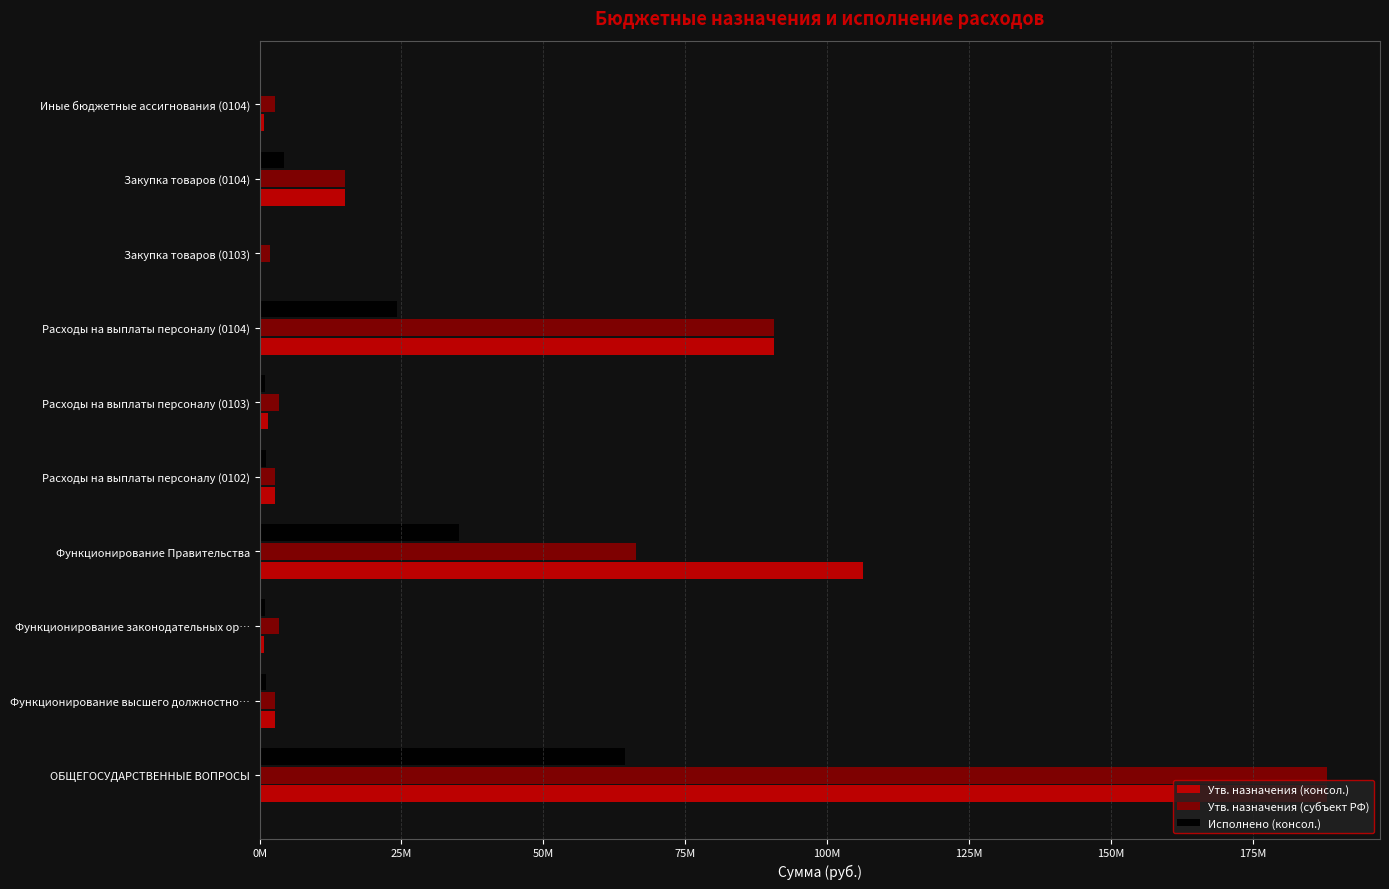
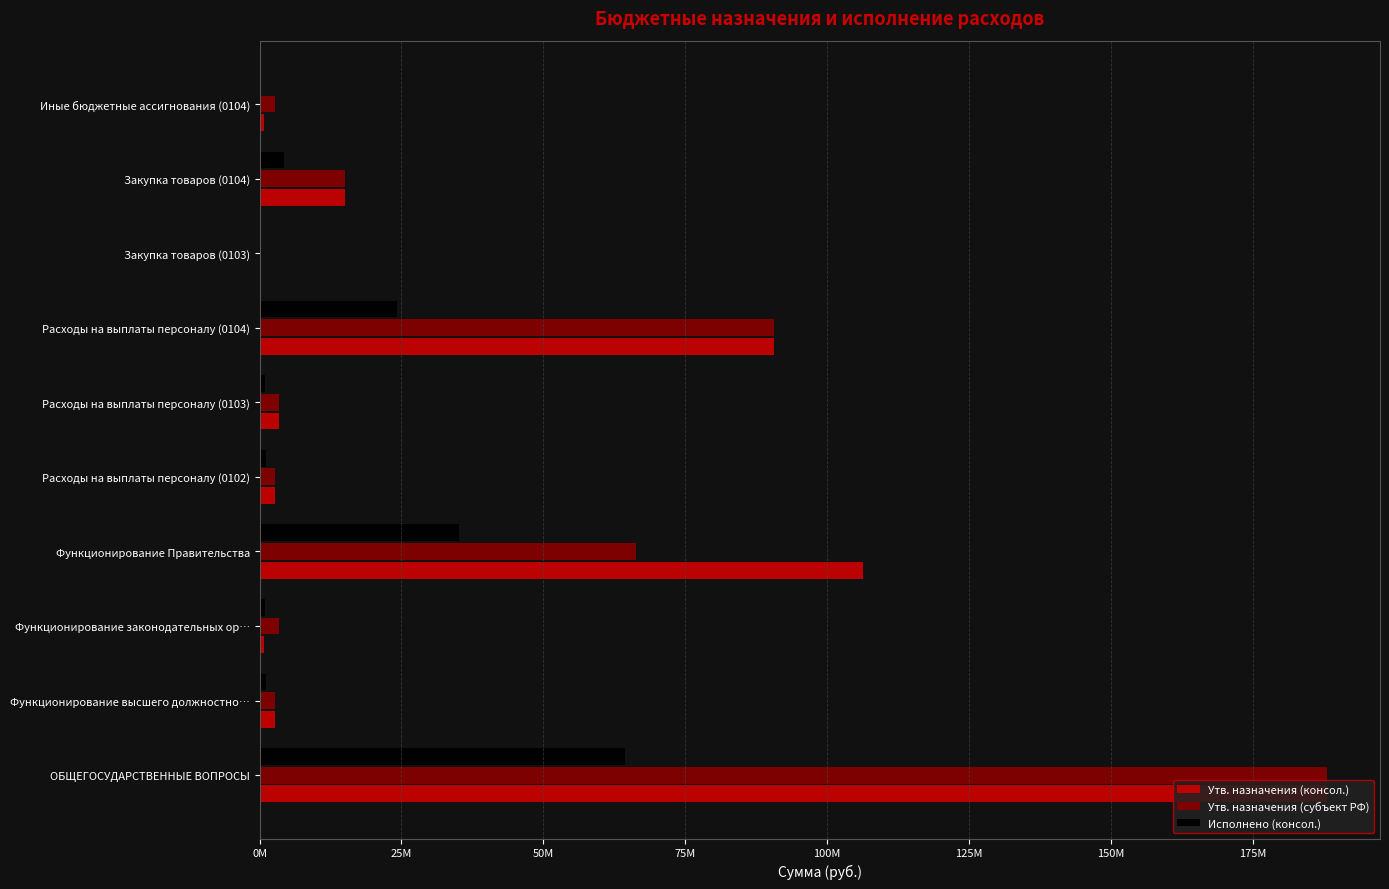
  {
    "Утв. назначения (консол.)": {
      "Иные бюджетные ассигнования (0104)": 1000000,
      "Закупка товаров (0104)": 15000000,
      "Расходы на выплаты персоналу (0104)": 91000000,
-     "Расходы на выплаты персоналу (0103)": 1000000,
+     "Расходы на выплаты персоналу (0103)": 3000000,
      "Расходы на выплаты персоналу (0102)": 3000000,
      "Функционирование Правительства": 106000000,
      "Функционирование законодательных ор…": 1000000,
      "Функционирование высшего должностно…": 3000000
    },
    "Утв. назначения (субъект РФ)": {
      "Иные бюджетные ассигнования (0104)": 3000000,
      "Закупка товаров (0104)": 15000000,
-     "Закупка товаров (0103)": 2000000,
+     "Закупка товаров (0103)": 0,
      "Расходы на выплаты персоналу (0104)": 91000000,
      "Расходы на выплаты персоналу (0103)": 3000000,
      "Расходы на выплаты персоналу (0102)": 3000000,
      "Функционирование Правительства": 66000000,
      "Функционирование законодательных ор…": 4000000,
      "Функционирование высшего должностно…": 3000000,
      "ОБЩЕГОСУДАРСТВЕННЫЕ ВОПРОСЫ": 188000000
    },
    "Исполнено (консол.)": {
      "Закупка товаров (0104)": 4000000,
      "Расходы на выплаты персоналу (0104)": 24000000,
      "Расходы на выплаты персоналу (0103)": 1000000,
      "Расходы на выплаты персоналу (0102)": 1000000,
      "Функционирование Правительства": 35000000,
      "Функционирование законодательных ор…": 1000000,
      "Функционирование высшего должностно…": 1000000,
      "ОБЩЕГОСУДАРСТВЕННЫЕ ВОПРОСЫ": 64000000
    }
  }
